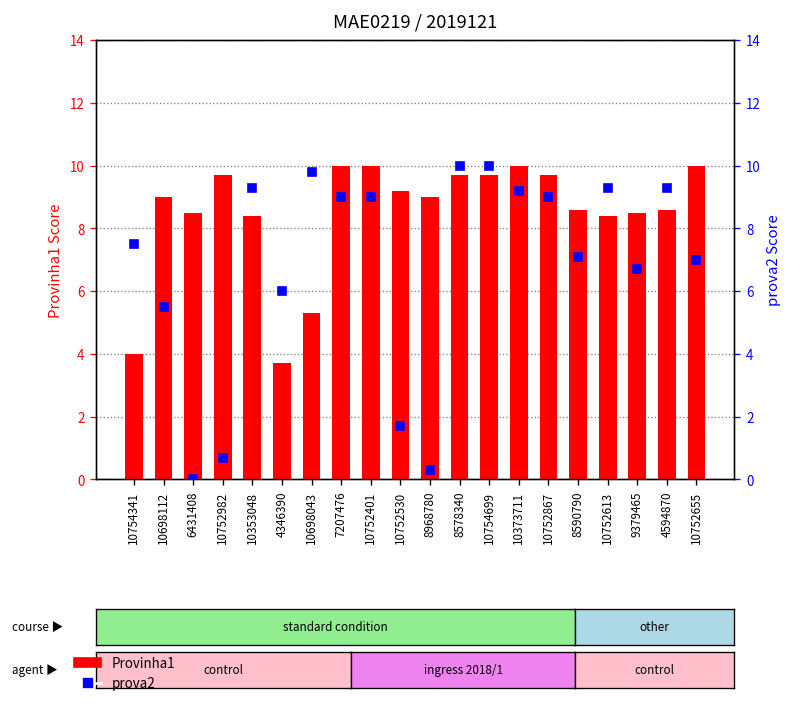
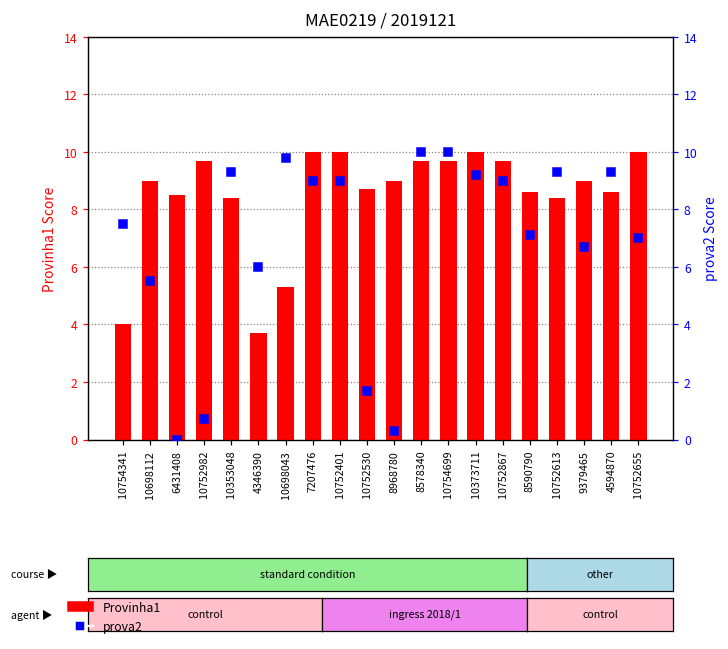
  {
    "Provinha1": {
      "10754341": 4.0,
      "10698112": 9.0,
      "6431408": 8.5,
      "10752982": 9.7,
      "10353048": 8.4,
      "4346390": 3.7,
      "10698043": 5.3,
      "7207476": 10.0,
      "10752401": 10.0,
-     "10752530": 9.2,
+     "10752530": 8.7,
      "8968780": 9.0,
      "8578340": 9.7,
      "10754699": 9.7,
      "10373711": 10.0,
      "10752867": 9.7,
      "8590790": 8.6,
      "10752613": 8.4,
-     "9379465": 8.5,
+     "9379465": 9.0,
      "4594870": 8.6,
      "10752655": 10.0
    }
  }
